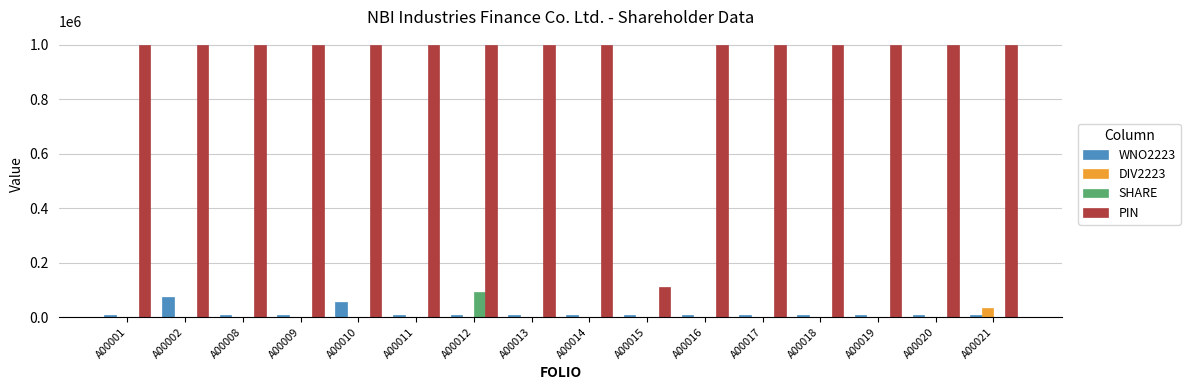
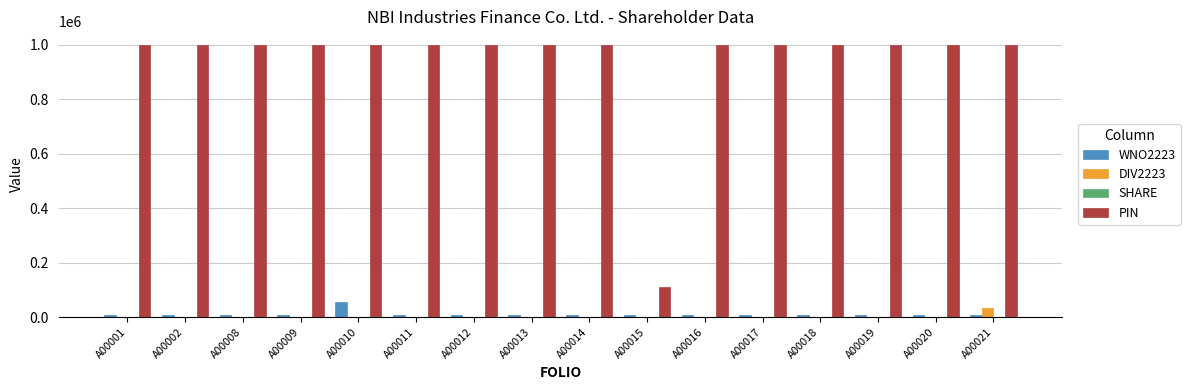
  {
    "WNO2223": {
-     "A00002": 70000,
+     "A00002": 10000,
      "A00010": 50000
    },
    "DIV2223": {
      "A00021": 40000
    },
    "SHARE": {
-     "A00012": 90000
+     "A00012": 0
    },
    "PIN": {
      "A00001": 1000000,
      "A00002": 1000000,
      "A00008": 1000000,
      "A00009": 1000000,
      "A00010": 1000000,
      "A00011": 1000000,
      "A00012": 1000000,
      "A00013": 1000000,
      "A00014": 1000000,
      "A00015": 110000,
      "A00016": 1000000,
      "A00017": 1000000,
      "A00018": 1000000,
      "A00019": 1000000,
      "A00020": 1000000,
      "A00021": 1000000
    }
  }
